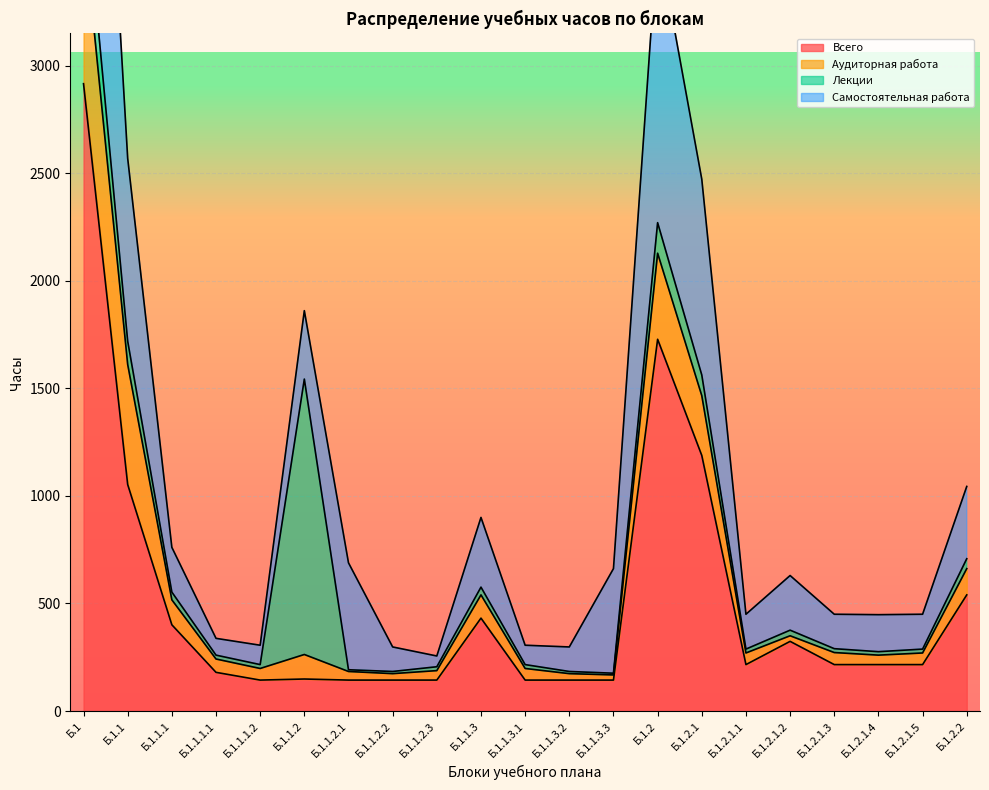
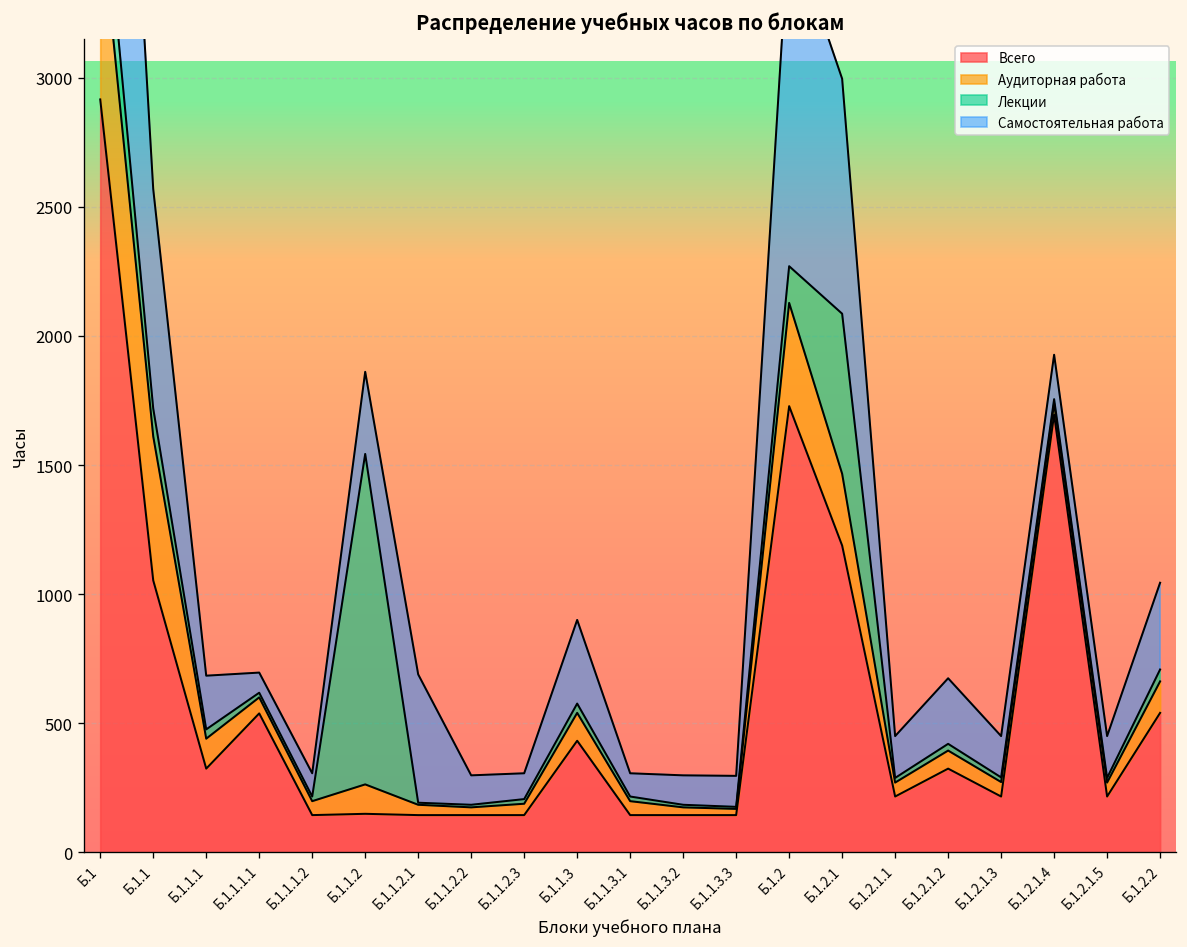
  {
    "Всего": {
      "Б.1": 2920,
      "Б.1.1": 1050,
-     "Б.1.1.1": 400,
-     "Б.1.1.1.1": 180,
+     "Б.1.1.1": 320,
+     "Б.1.1.1.1": 540,
      "Б.1.1.1.2": 140,
      "Б.1.1.2": 150,
      "Б.1.1.2.1": 140,
      "Б.1.1.2.2": 140,
      "Б.1.1.2.3": 140,
      "Б.1.1.3": 430,
      "Б.1.1.3.1": 140,
      "Б.1.1.3.2": 140,
      "Б.1.1.3.3": 140,
      "Б.1.2": 1730,
      "Б.1.2.1": 1190,
      "Б.1.2.1.1": 220,
      "Б.1.2.1.2": 320,
      "Б.1.2.1.3": 220,
-     "Б.1.2.1.4": 220,
+     "Б.1.2.1.4": 1700,
      "Б.1.2.1.5": 220,
      "Б.1.2.2": 540
    },
    "Аудиторная работа": {
      "Б.1.1": 560,
      "Б.1.1.1": 120,
      "Б.1.1.1.1": 60,
      "Б.1.1.1.2": 50,
      "Б.1.1.2": 110,
      "Б.1.1.2.3": 40,
      "Б.1.1.3": 110,
      "Б.1.1.3.1": 50,
      "Б.1.2": 400,
      "Б.1.2.1": 280,
      "Б.1.2.1.1": 50,
-     "Б.1.2.1.2": 30,
+     "Б.1.2.1.2": 70,
      "Б.1.2.1.3": 60,
      "Б.1.2.1.4": 40,
      "Б.1.2.1.5": 50,
      "Б.1.2.2": 120
    },
    "Лекции": {
      "Б.1.1": 110,
      "Б.1.1.1": 40,
      "Б.1.1.1.1": 20,
      "Б.1.1.1.2": 20,
      "Б.1.1.2": 1280,
      "Б.1.1.2.3": 20,
      "Б.1.1.3": 40,
      "Б.1.1.3.1": 20,
      "Б.1.2": 140,
-     "Б.1.2.1": 100,
+     "Б.1.2.1": 620,
      "Б.1.2.1.1": 20,
      "Б.1.2.1.2": 30,
      "Б.1.2.1.3": 20,
      "Б.1.2.1.4": 20,
      "Б.1.2.1.5": 20,
      "Б.1.2.2": 50
    },
    "Самостоятельная работа": {
      "Б.1.1": 850,
      "Б.1.1.1": 210,
      "Б.1.1.1.1": 80,
      "Б.1.1.1.2": 90,
      "Б.1.1.2": 320,
      "Б.1.1.2.1": 500,
      "Б.1.1.2.2": 110,
-     "Б.1.1.2.3": 50,
+     "Б.1.1.2.3": 100,
      "Б.1.1.3": 320,
      "Б.1.1.3.1": 90,
      "Б.1.1.3.2": 110,
-     "Б.1.1.3.3": 490,
+     "Б.1.1.3.3": 120,
      "Б.1.2.1": 910,
      "Б.1.2.1.1": 160,
      "Б.1.2.1.2": 250,
      "Б.1.2.1.3": 160,
      "Б.1.2.1.4": 170,
      "Б.1.2.1.5": 160,
      "Б.1.2.2": 340
    }
  }
